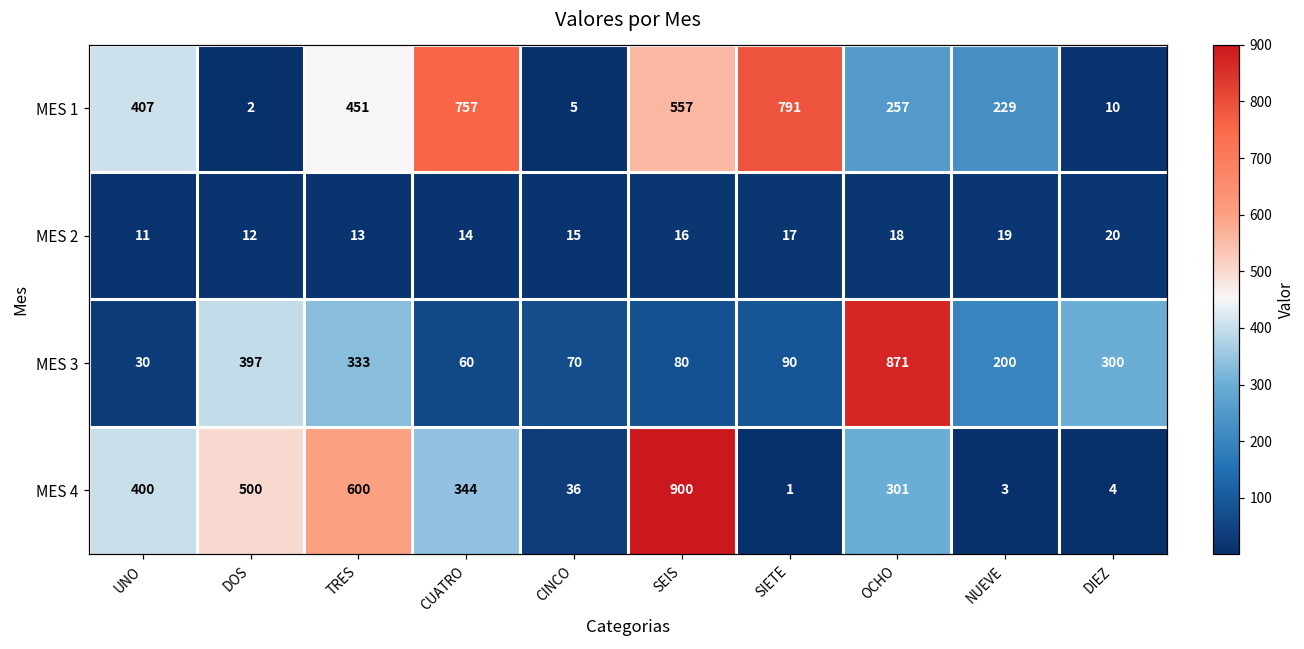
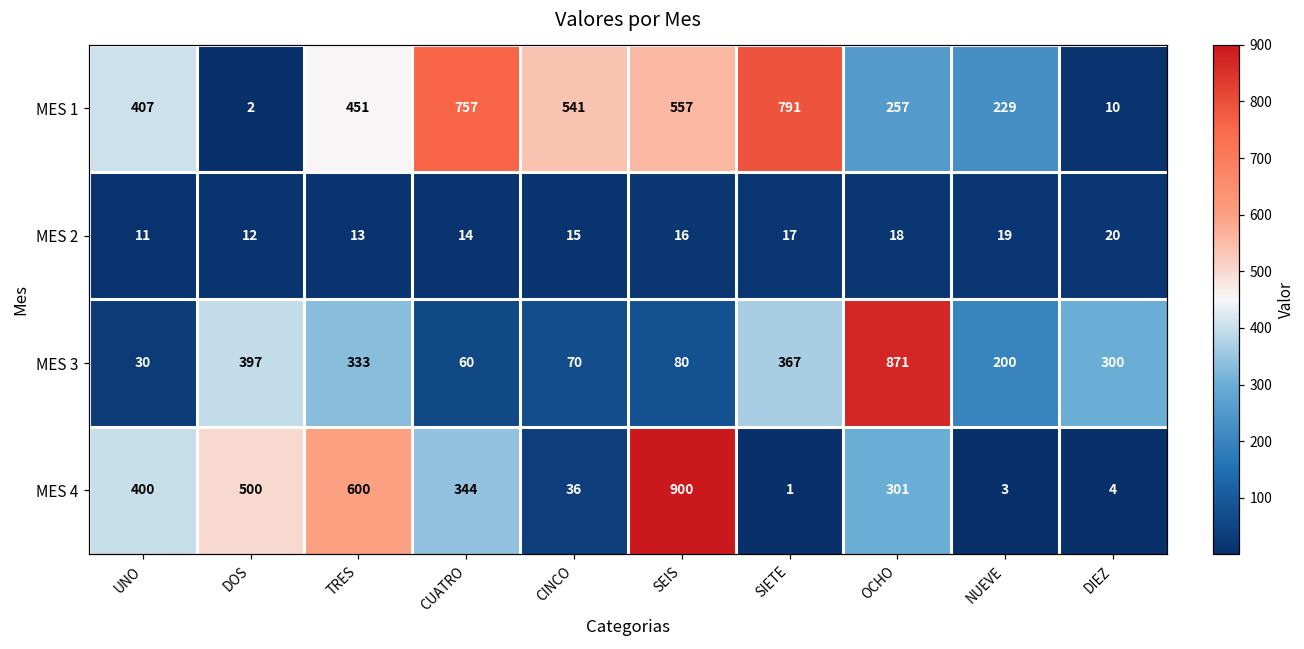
  {
    "MES 1": {
      "UNO": 407,
      "DOS": 2,
      "TRES": 451,
      "CUATRO": 757,
-     "CINCO": 5,
+     "CINCO": 541,
      "SEIS": 557,
      "SIETE": 791,
      "OCHO": 257,
      "NUEVE": 229,
      "DIEZ": 10
    },
    "MES 2": {
      "UNO": 11,
      "DOS": 12,
      "TRES": 13,
      "CUATRO": 14,
      "CINCO": 15,
      "SEIS": 16,
      "SIETE": 17,
      "OCHO": 18,
      "NUEVE": 19,
      "DIEZ": 20
    },
    "MES 3": {
      "UNO": 30,
      "DOS": 397,
      "TRES": 333,
      "CUATRO": 60,
      "CINCO": 70,
      "SEIS": 80,
-     "SIETE": 90,
+     "SIETE": 367,
      "OCHO": 871,
      "NUEVE": 200,
      "DIEZ": 300
    },
    "MES 4": {
      "UNO": 400,
      "DOS": 500,
      "TRES": 600,
      "CUATRO": 344,
      "CINCO": 36,
      "SEIS": 900,
      "SIETE": 1,
      "OCHO": 301,
      "NUEVE": 3,
      "DIEZ": 4
    }
  }
